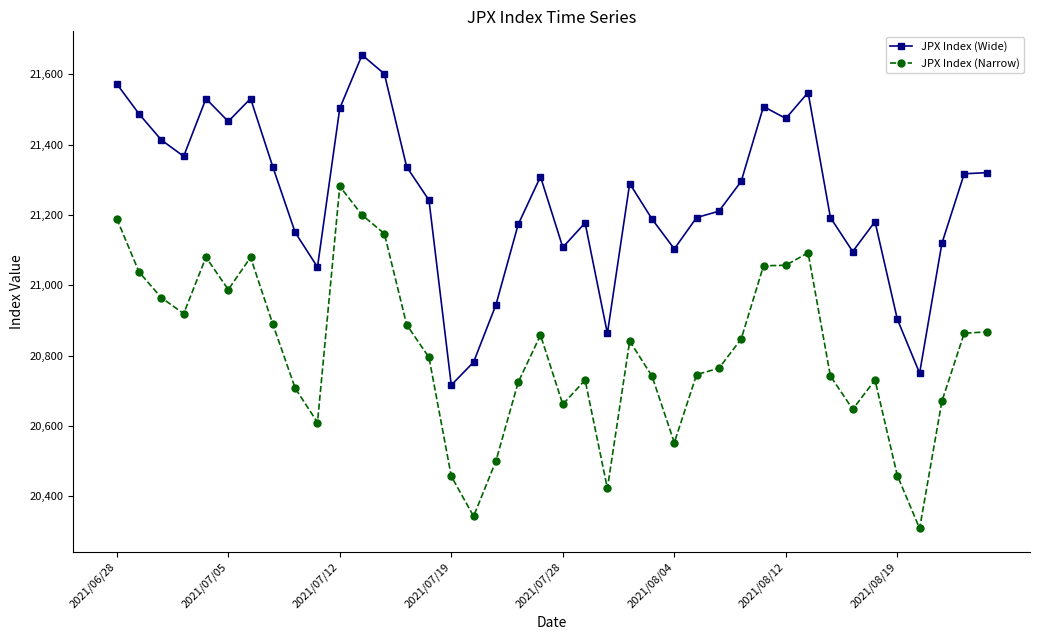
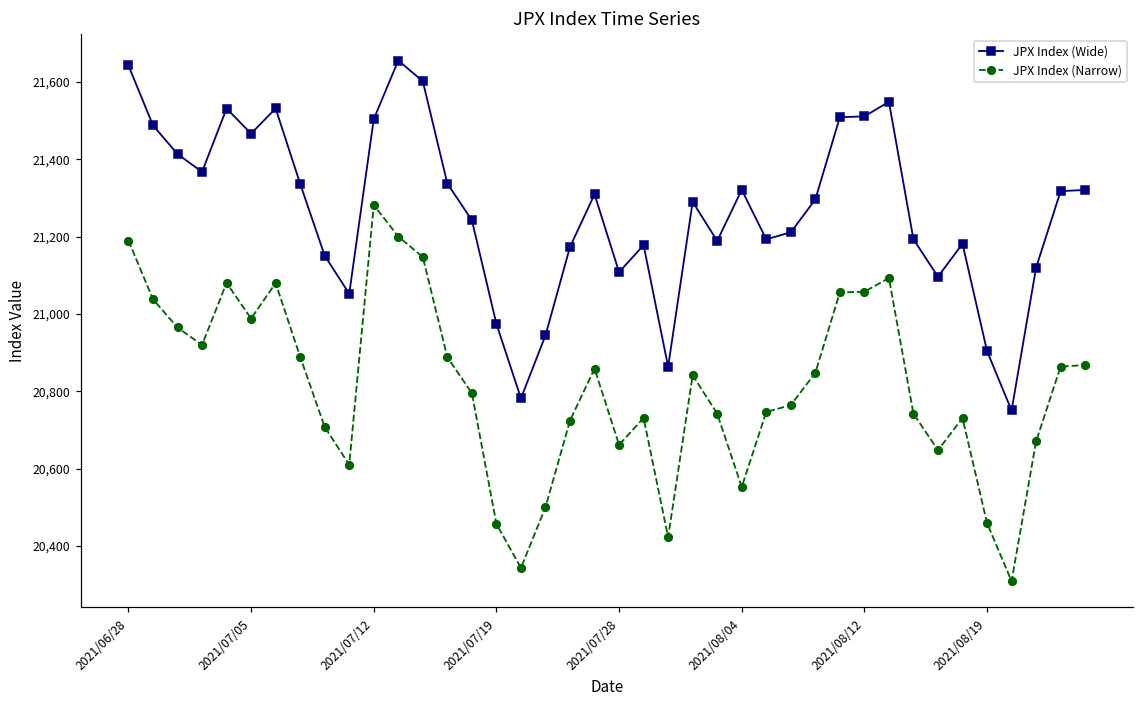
  {
    "JPX Index (Wide)": {
-     "2021/06/28": "21,570",
+     "2021/06/28": "21,640",
      "2021/07/05": "21,470",
      "2021/07/12": "21,500",
-     "2021/07/19": "20,720",
+     "2021/07/19": "20,970",
      "2021/07/28": "21,110",
-     "2021/08/04": "21,100",
-     "2021/08/12": "21,470",
+     "2021/08/04": "21,320",
+     "2021/08/12": "21,510",
      "2021/08/19": "20,900"
    },
    "JPX Index (Narrow)": {
      "2021/06/28": "21,190",
      "2021/07/05": "20,990",
      "2021/07/12": "21,280",
      "2021/07/19": "20,460",
      "2021/07/28": "20,660",
      "2021/08/04": "20,550",
      "2021/08/12": "21,060",
      "2021/08/19": "20,460"
    }
  }
